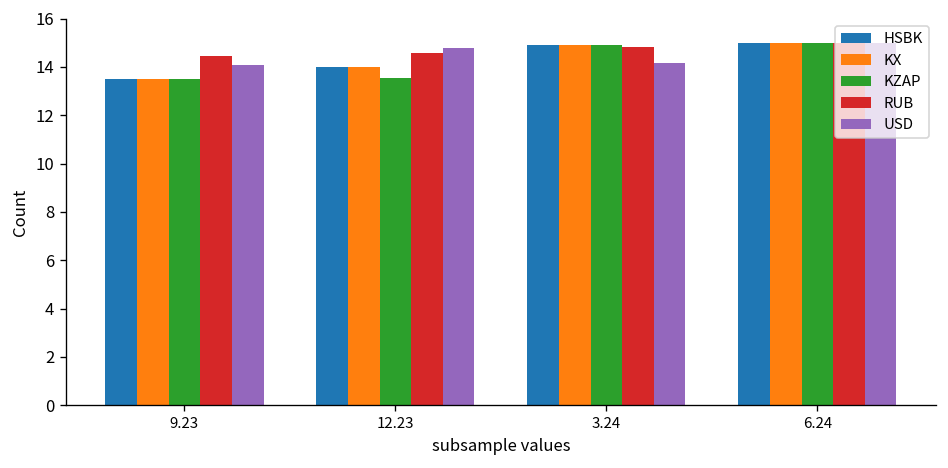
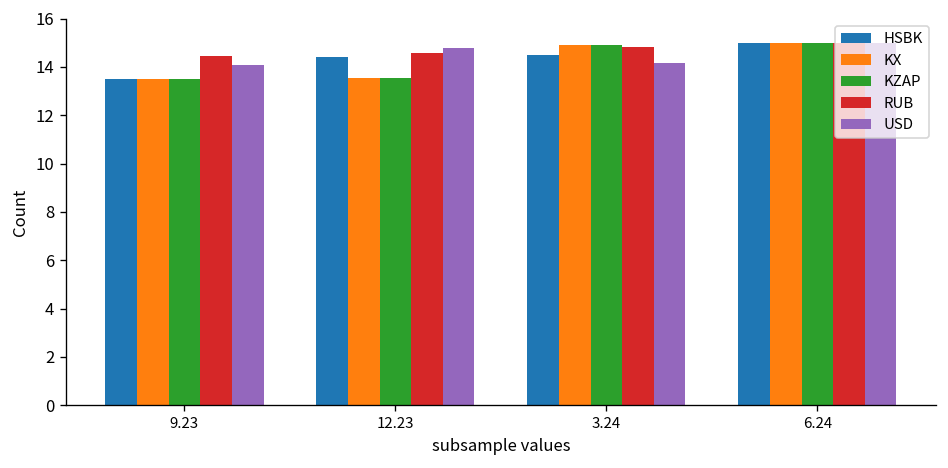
  {
    "HSBK": {
      "9.23": 13.5,
-     "12.23": 14.0,
-     "3.24": 14.9,
+     "12.23": 14.4,
+     "3.24": 14.5,
      "6.24": 15.0
    },
    "KX": {
      "9.23": 13.5,
-     "12.23": 14.0,
+     "12.23": 13.6,
      "3.24": 14.9,
      "6.24": 15.0
    },
    "KZAP": {
      "9.23": 13.5,
      "12.23": 13.6,
      "3.24": 14.9,
      "6.24": 15.0
    },
    "RUB": {
      "9.23": 14.4,
      "12.23": 14.6,
      "3.24": 14.8
    },
    "USD": {
      "9.23": 14.1,
      "12.23": 14.8,
      "3.24": 14.2
    }
  }
